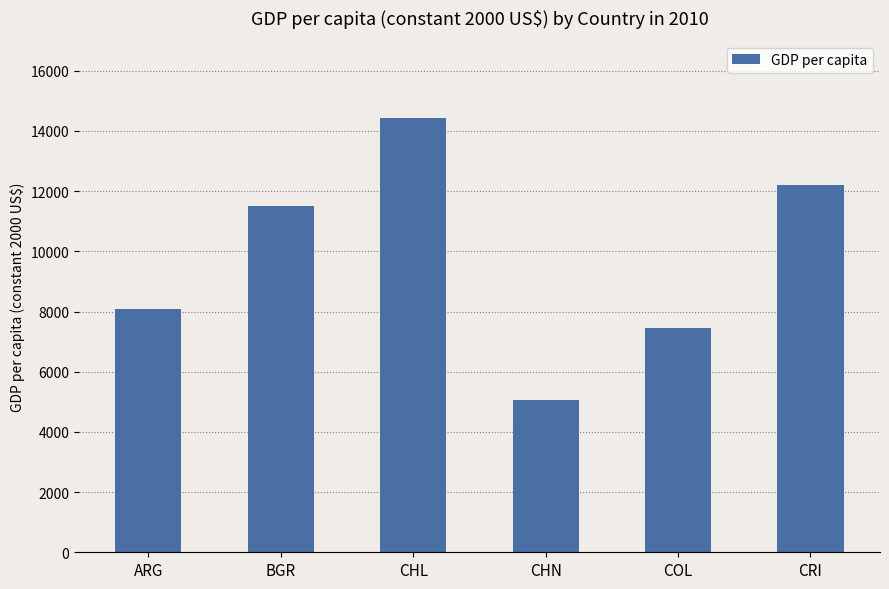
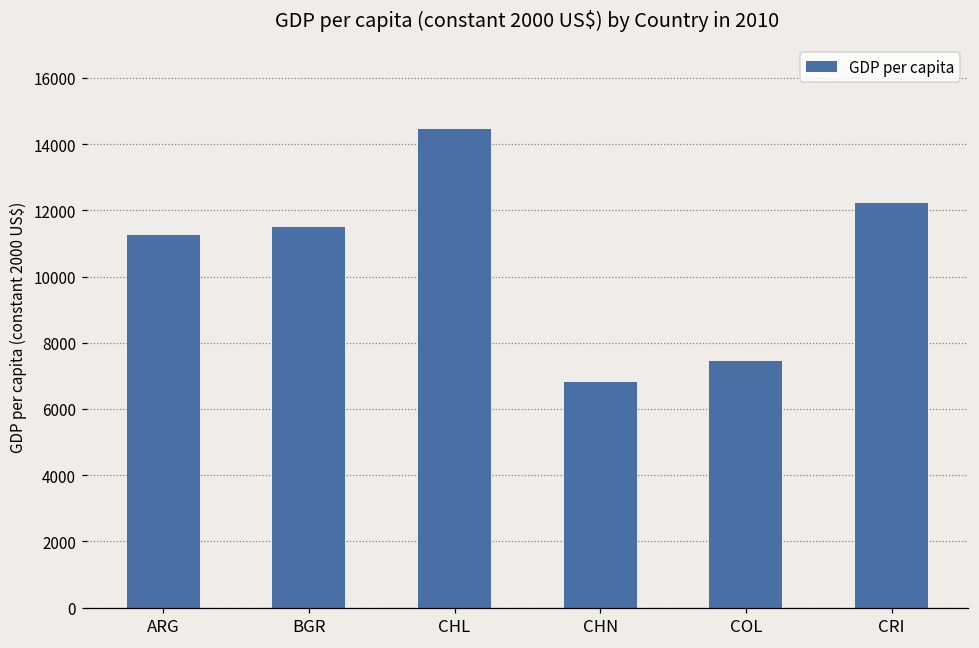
  {
-   "ARG": 8100,
+   "ARG": 11300,
    "BGR": 11500,
    "CHL": 14400,
-   "CHN": 5100,
+   "CHN": 6800,
    "COL": 7500,
    "CRI": 12200
  }
